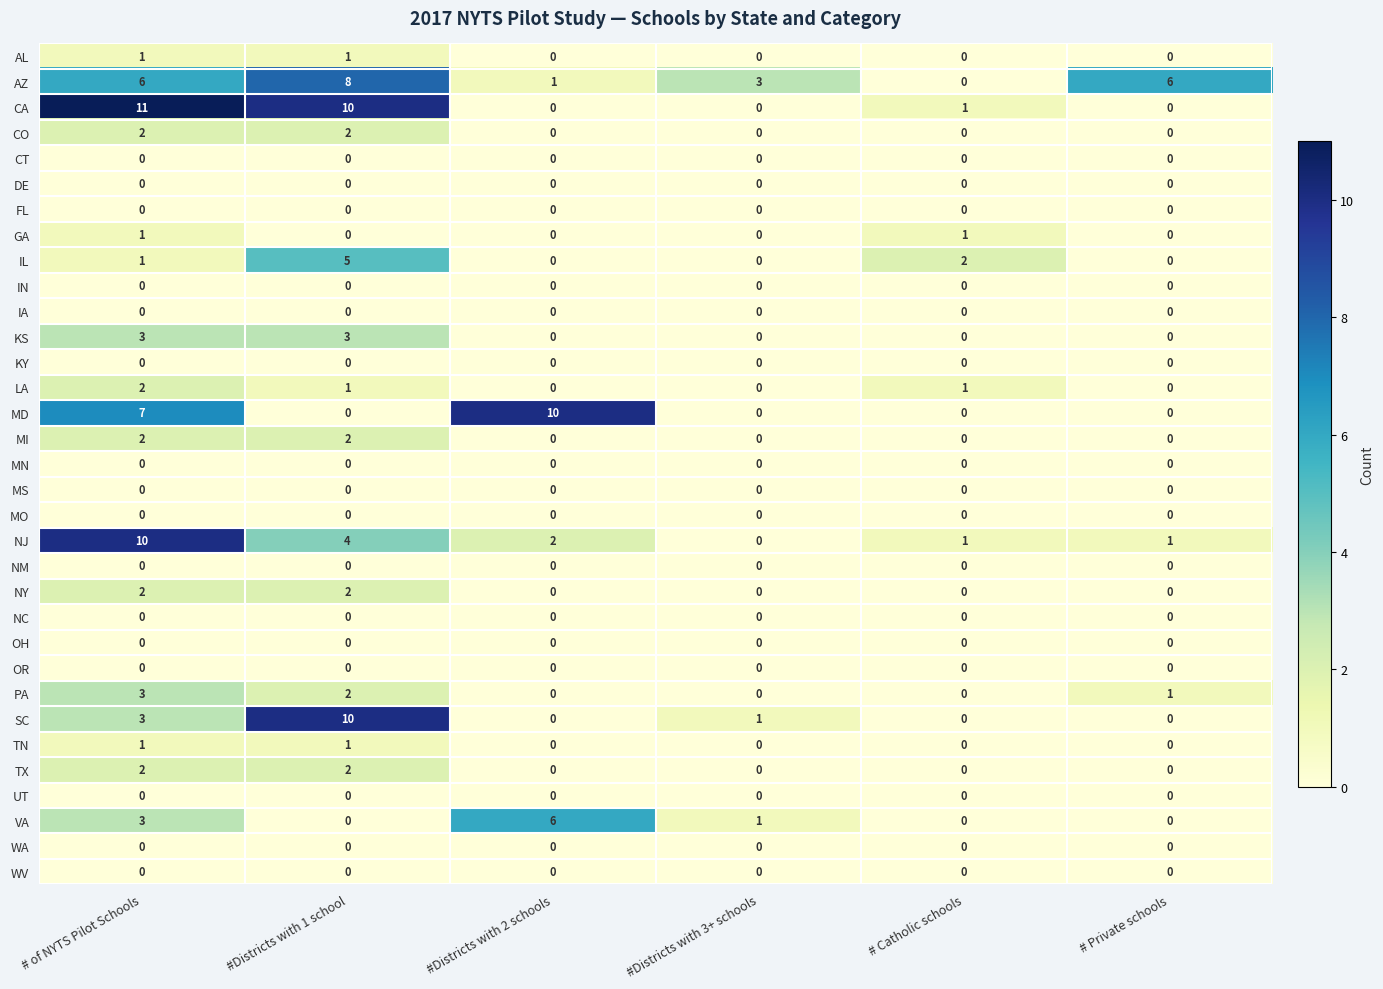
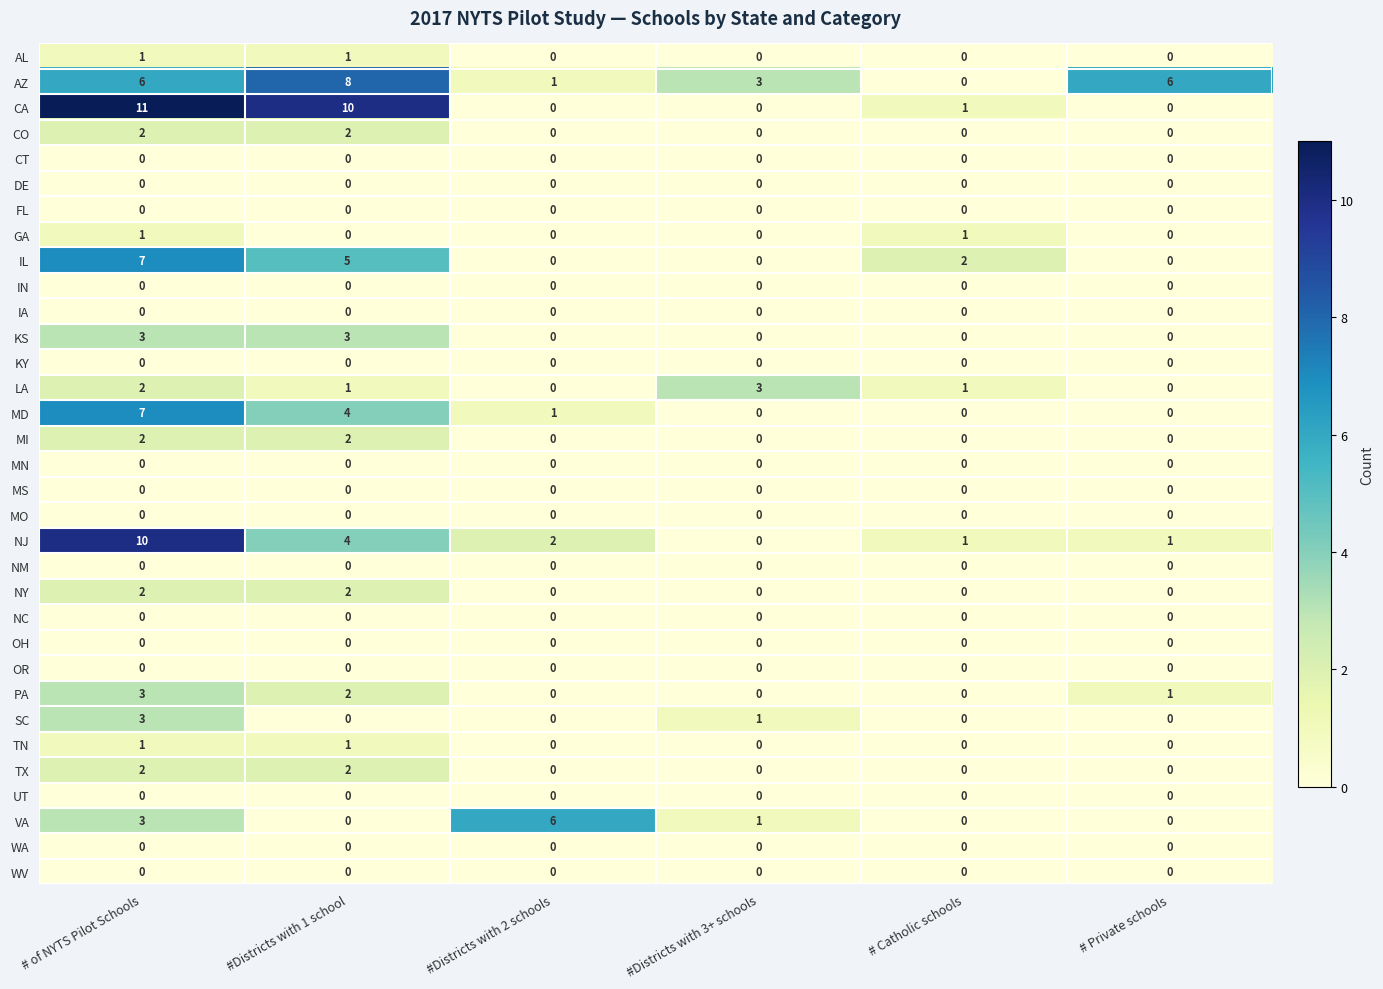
  {
    "AL": {
      "# of NYTS Pilot Schools": 1,
      "#Districts with 1 school": 1,
      "#Districts with 2 schools": 0,
      "#Districts with 3+ schools": 0,
      "# Catholic schools": 0,
      "# Private schools": 0
    },
    "AZ": {
      "# of NYTS Pilot Schools": 6,
      "#Districts with 1 school": 8,
      "#Districts with 2 schools": 1,
      "#Districts with 3+ schools": 3,
      "# Catholic schools": 0,
      "# Private schools": 6
    },
    "CA": {
      "# of NYTS Pilot Schools": 11,
      "#Districts with 1 school": 10,
      "#Districts with 2 schools": 0,
      "#Districts with 3+ schools": 0,
      "# Catholic schools": 1,
      "# Private schools": 0
    },
    "CO": {
      "# of NYTS Pilot Schools": 2,
      "#Districts with 1 school": 2,
      "#Districts with 2 schools": 0,
      "#Districts with 3+ schools": 0,
      "# Catholic schools": 0,
      "# Private schools": 0
    },
    "CT": {
      "# of NYTS Pilot Schools": 0,
      "#Districts with 1 school": 0,
      "#Districts with 2 schools": 0,
      "#Districts with 3+ schools": 0,
      "# Catholic schools": 0,
      "# Private schools": 0
    },
    "DE": {
      "# of NYTS Pilot Schools": 0,
      "#Districts with 1 school": 0,
      "#Districts with 2 schools": 0,
      "#Districts with 3+ schools": 0,
      "# Catholic schools": 0,
      "# Private schools": 0
    },
    "FL": {
      "# of NYTS Pilot Schools": 0,
      "#Districts with 1 school": 0,
      "#Districts with 2 schools": 0,
      "#Districts with 3+ schools": 0,
      "# Catholic schools": 0,
      "# Private schools": 0
    },
    "GA": {
      "# of NYTS Pilot Schools": 1,
      "#Districts with 1 school": 0,
      "#Districts with 2 schools": 0,
      "#Districts with 3+ schools": 0,
      "# Catholic schools": 1,
      "# Private schools": 0
    },
    "IL": {
-     "# of NYTS Pilot Schools": 1,
+     "# of NYTS Pilot Schools": 7,
      "#Districts with 1 school": 5,
      "#Districts with 2 schools": 0,
      "#Districts with 3+ schools": 0,
      "# Catholic schools": 2,
      "# Private schools": 0
    },
    "IN": {
      "# of NYTS Pilot Schools": 0,
      "#Districts with 1 school": 0,
      "#Districts with 2 schools": 0,
      "#Districts with 3+ schools": 0,
      "# Catholic schools": 0,
      "# Private schools": 0
    },
    "IA": {
      "# of NYTS Pilot Schools": 0,
      "#Districts with 1 school": 0,
      "#Districts with 2 schools": 0,
      "#Districts with 3+ schools": 0,
      "# Catholic schools": 0,
      "# Private schools": 0
    },
    "KS": {
      "# of NYTS Pilot Schools": 3,
      "#Districts with 1 school": 3,
      "#Districts with 2 schools": 0,
      "#Districts with 3+ schools": 0,
      "# Catholic schools": 0,
      "# Private schools": 0
    },
    "KY": {
      "# of NYTS Pilot Schools": 0,
      "#Districts with 1 school": 0,
      "#Districts with 2 schools": 0,
      "#Districts with 3+ schools": 0,
      "# Catholic schools": 0,
      "# Private schools": 0
    },
    "LA": {
      "# of NYTS Pilot Schools": 2,
      "#Districts with 1 school": 1,
      "#Districts with 2 schools": 0,
-     "#Districts with 3+ schools": 0,
+     "#Districts with 3+ schools": 3,
      "# Catholic schools": 1,
      "# Private schools": 0
    },
    "MD": {
      "# of NYTS Pilot Schools": 7,
-     "#Districts with 1 school": 0,
-     "#Districts with 2 schools": 10,
+     "#Districts with 1 school": 4,
+     "#Districts with 2 schools": 1,
      "#Districts with 3+ schools": 0,
      "# Catholic schools": 0,
      "# Private schools": 0
    },
    "MI": {
      "# of NYTS Pilot Schools": 2,
      "#Districts with 1 school": 2,
      "#Districts with 2 schools": 0,
      "#Districts with 3+ schools": 0,
      "# Catholic schools": 0,
      "# Private schools": 0
    },
    "MN": {
      "# of NYTS Pilot Schools": 0,
      "#Districts with 1 school": 0,
      "#Districts with 2 schools": 0,
      "#Districts with 3+ schools": 0,
      "# Catholic schools": 0,
      "# Private schools": 0
    },
    "MS": {
      "# of NYTS Pilot Schools": 0,
      "#Districts with 1 school": 0,
      "#Districts with 2 schools": 0,
      "#Districts with 3+ schools": 0,
      "# Catholic schools": 0,
      "# Private schools": 0
    },
    "MO": {
      "# of NYTS Pilot Schools": 0,
      "#Districts with 1 school": 0,
      "#Districts with 2 schools": 0,
      "#Districts with 3+ schools": 0,
      "# Catholic schools": 0,
      "# Private schools": 0
    },
    "NJ": {
      "# of NYTS Pilot Schools": 10,
      "#Districts with 1 school": 4,
      "#Districts with 2 schools": 2,
      "#Districts with 3+ schools": 0,
      "# Catholic schools": 1,
      "# Private schools": 1
    },
    "NM": {
      "# of NYTS Pilot Schools": 0,
      "#Districts with 1 school": 0,
      "#Districts with 2 schools": 0,
      "#Districts with 3+ schools": 0,
      "# Catholic schools": 0,
      "# Private schools": 0
    },
    "NY": {
      "# of NYTS Pilot Schools": 2,
      "#Districts with 1 school": 2,
      "#Districts with 2 schools": 0,
      "#Districts with 3+ schools": 0,
      "# Catholic schools": 0,
      "# Private schools": 0
    },
    "NC": {
      "# of NYTS Pilot Schools": 0,
      "#Districts with 1 school": 0,
      "#Districts with 2 schools": 0,
      "#Districts with 3+ schools": 0,
      "# Catholic schools": 0,
      "# Private schools": 0
    },
    "OH": {
      "# of NYTS Pilot Schools": 0,
      "#Districts with 1 school": 0,
      "#Districts with 2 schools": 0,
      "#Districts with 3+ schools": 0,
      "# Catholic schools": 0,
      "# Private schools": 0
    },
    "OR": {
      "# of NYTS Pilot Schools": 0,
      "#Districts with 1 school": 0,
      "#Districts with 2 schools": 0,
      "#Districts with 3+ schools": 0,
      "# Catholic schools": 0,
      "# Private schools": 0
    },
    "PA": {
      "# of NYTS Pilot Schools": 3,
      "#Districts with 1 school": 2,
      "#Districts with 2 schools": 0,
      "#Districts with 3+ schools": 0,
      "# Catholic schools": 0,
      "# Private schools": 1
    },
    "SC": {
      "# of NYTS Pilot Schools": 3,
-     "#Districts with 1 school": 10,
+     "#Districts with 1 school": 0,
      "#Districts with 2 schools": 0,
      "#Districts with 3+ schools": 1,
      "# Catholic schools": 0,
      "# Private schools": 0
    },
    "TN": {
      "# of NYTS Pilot Schools": 1,
      "#Districts with 1 school": 1,
      "#Districts with 2 schools": 0,
      "#Districts with 3+ schools": 0,
      "# Catholic schools": 0,
      "# Private schools": 0
    },
    "TX": {
      "# of NYTS Pilot Schools": 2,
      "#Districts with 1 school": 2,
      "#Districts with 2 schools": 0,
      "#Districts with 3+ schools": 0,
      "# Catholic schools": 0,
      "# Private schools": 0
    },
    "UT": {
      "# of NYTS Pilot Schools": 0,
      "#Districts with 1 school": 0,
      "#Districts with 2 schools": 0,
      "#Districts with 3+ schools": 0,
      "# Catholic schools": 0,
      "# Private schools": 0
    },
    "VA": {
      "# of NYTS Pilot Schools": 3,
      "#Districts with 1 school": 0,
      "#Districts with 2 schools": 6,
      "#Districts with 3+ schools": 1,
      "# Catholic schools": 0,
      "# Private schools": 0
    },
    "WA": {
      "# of NYTS Pilot Schools": 0,
      "#Districts with 1 school": 0,
      "#Districts with 2 schools": 0,
      "#Districts with 3+ schools": 0,
      "# Catholic schools": 0,
      "# Private schools": 0
    },
    "WV": {
      "# of NYTS Pilot Schools": 0,
      "#Districts with 1 school": 0,
      "#Districts with 2 schools": 0,
      "#Districts with 3+ schools": 0,
      "# Catholic schools": 0,
      "# Private schools": 0
    }
  }
